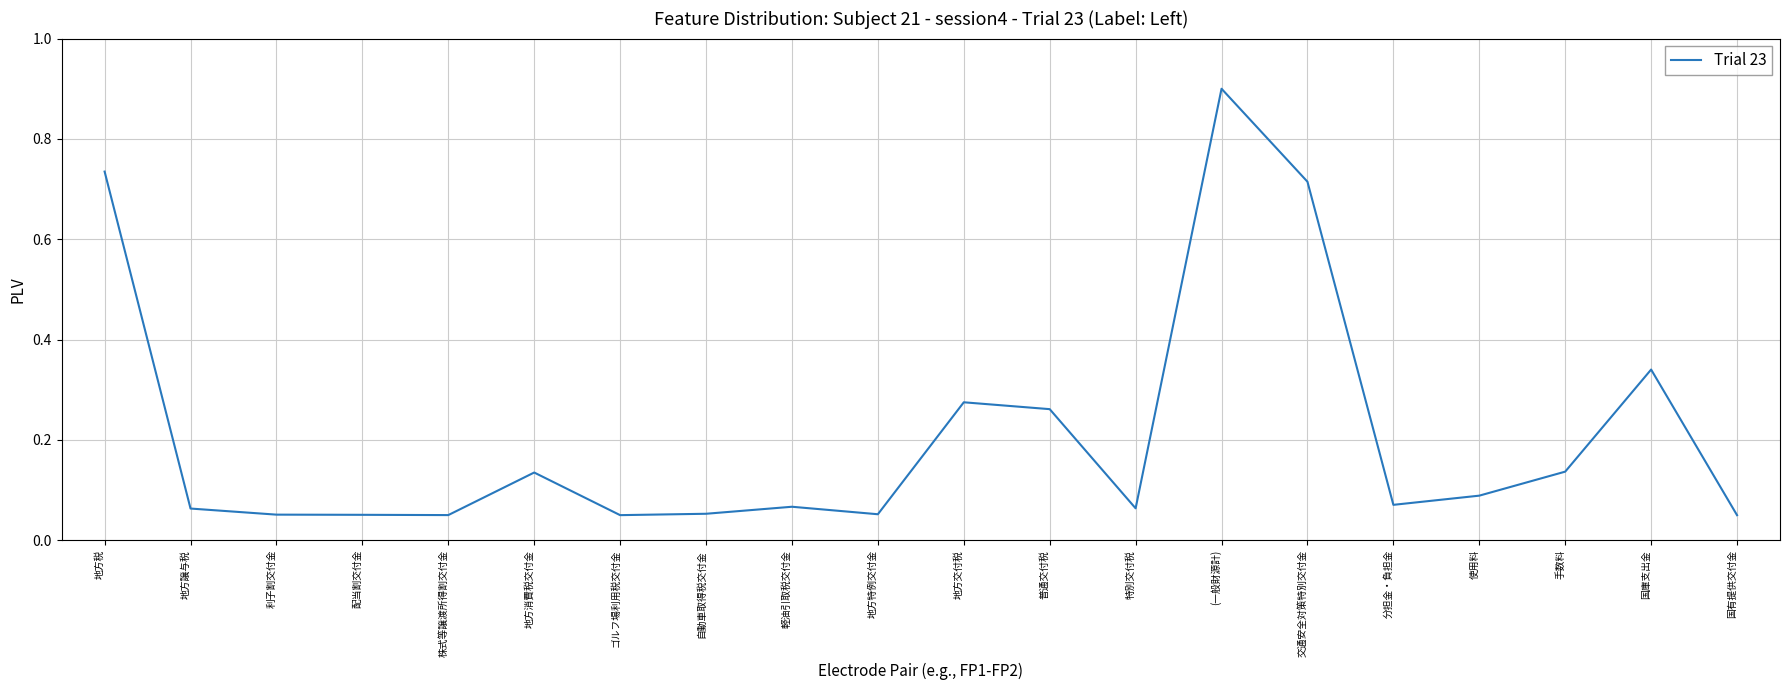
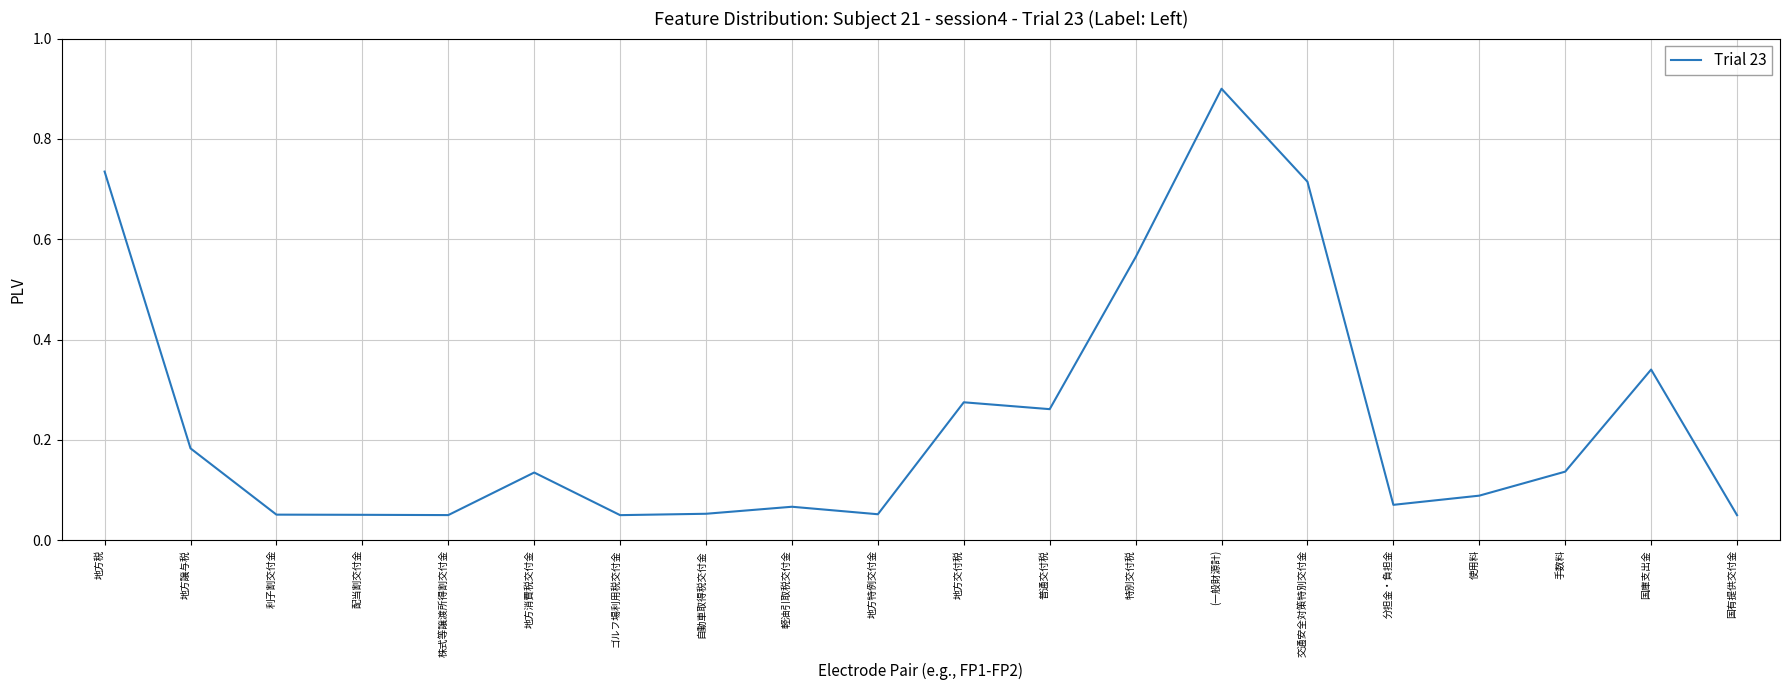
  {
    "地方税": 0.73,
-   "地方譲与税": 0.06,
+   "地方譲与税": 0.18,
    "利子割交付金": 0.05,
    "配当割交付金": 0.05,
    "株式等譲渡所得割交付金": 0.05,
    "地方消費税交付金": 0.14,
    "ゴルフ場利用税交付金": 0.05,
    "自動車取得税交付金": 0.05,
    "軽油引取税交付金": 0.07,
    "地方特例交付金": 0.05,
    "地方交付税": 0.28,
    "普通交付税": 0.26,
-   "特別交付税": 0.06,
+   "特別交付税": 0.56,
    "(一般財源計)": 0.90,
    "交通安全対策特別交付金": 0.71,
    "分担金・負担金": 0.07,
    "使用料": 0.09,
    "手数料": 0.14,
    "国庫支出金": 0.34,
    "国有提供交付金": 0.05
  }
